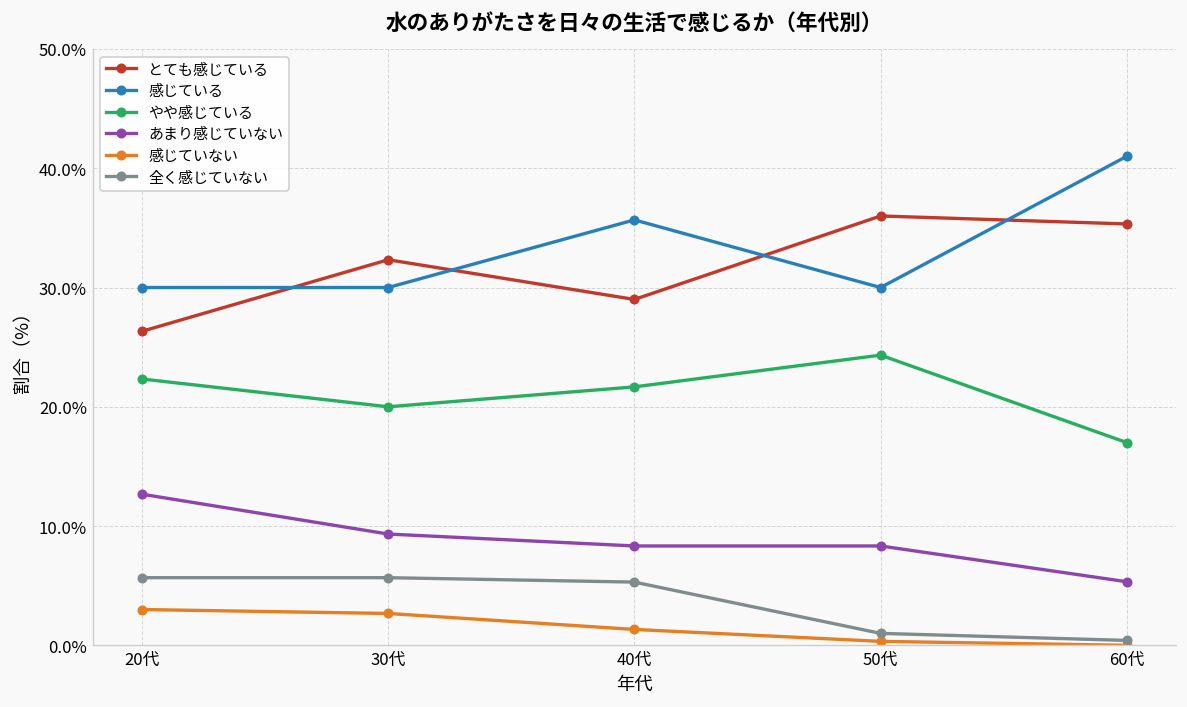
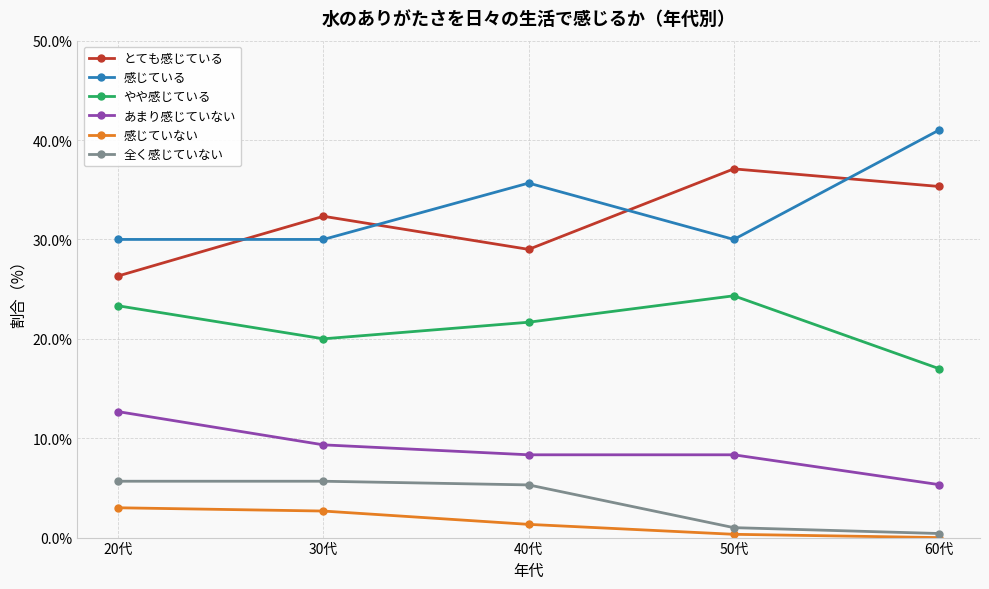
  {
    "とても感じている": {
      "20代": "26%",
      "30代": "32%",
      "40代": "29%",
-     "50代": "36%",
+     "50代": "37%",
      "60代": "35%"
    },
    "感じている": {
      "20代": "30%",
      "30代": "30%",
      "40代": "36%",
      "50代": "30%",
      "60代": "41%"
    },
    "やや感じている": {
-     "20代": "22%",
+     "20代": "23%",
      "30代": "20%",
      "40代": "22%",
      "50代": "24%",
      "60代": "17%"
    },
    "あまり感じていない": {
      "20代": "13%",
      "30代": "9%",
      "40代": "8%",
      "50代": "8%",
      "60代": "5%"
    },
    "感じていない": {
      "20代": "3%",
      "30代": "3%",
      "40代": "1%",
      "50代": "0%",
      "60代": "0%"
    },
    "全く感じていない": {
      "20代": "6%",
      "30代": "6%",
      "40代": "5%",
      "50代": "1%",
      "60代": "0%"
    }
  }
